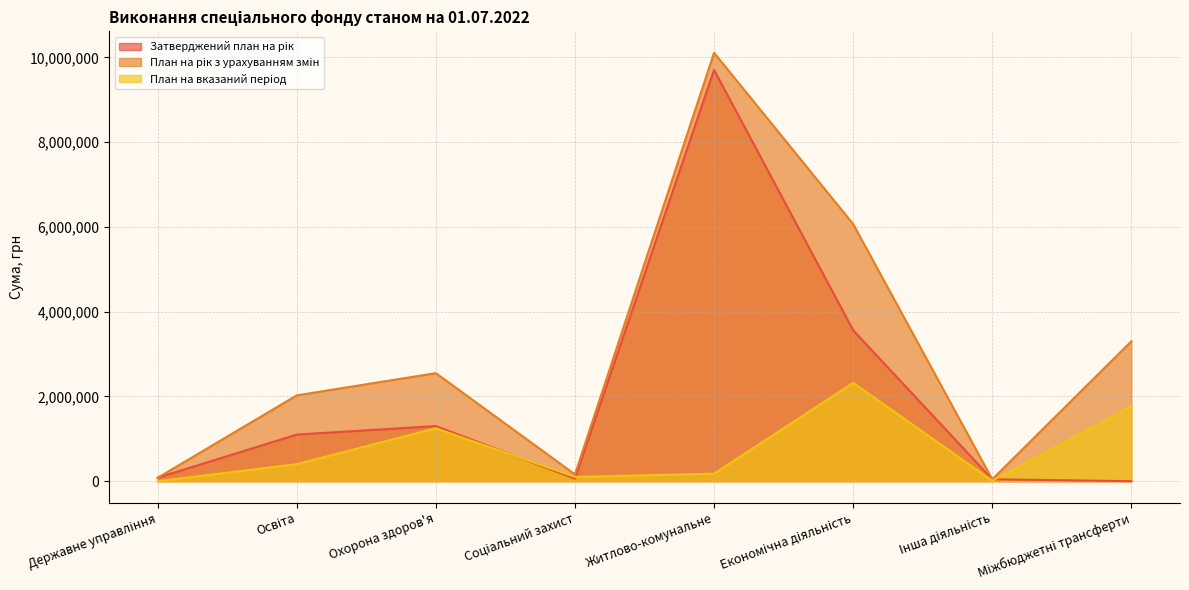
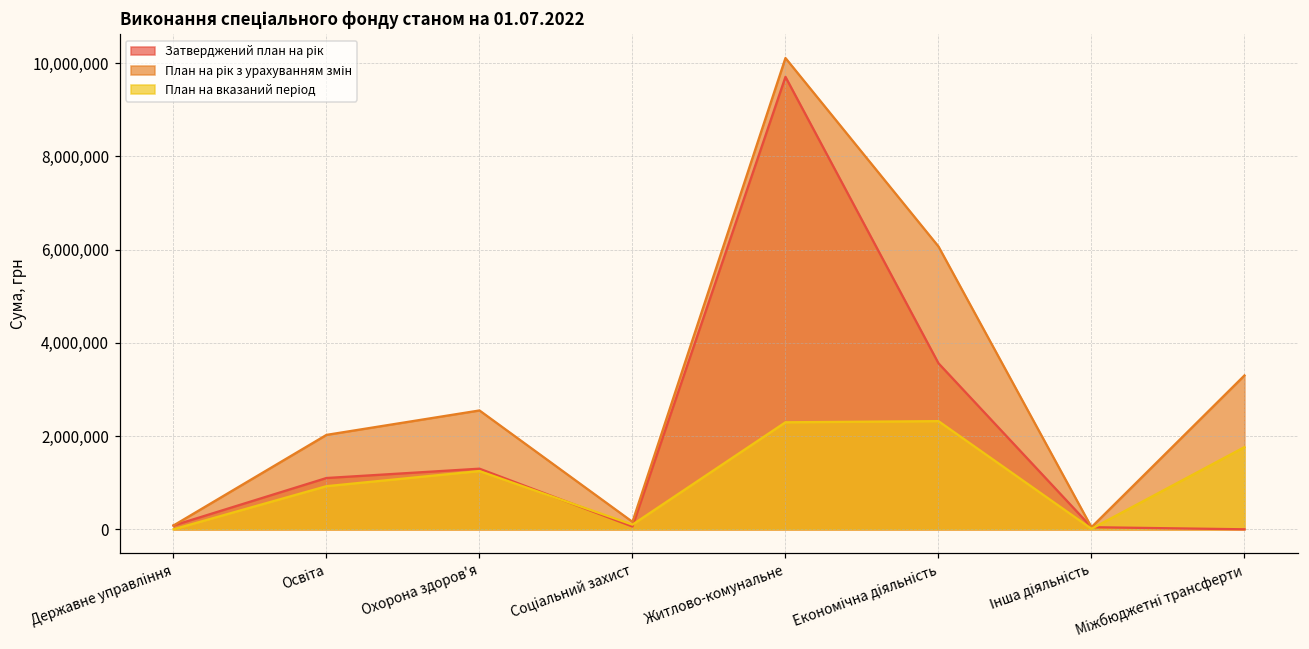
  {
    "План на вказаний період": {
      "Державне управління": "0",
-     "Освіта": "400,000",
-     "Житлово-комунальне": "200,000",
+     "Освіта": "900,000",
+     "Житлово-комунальне": "2,300,000",
      "Економічна діяльність": "2,300,000",
      "Міжбюджетні трансферти": "1,800,000"
    }
  }
